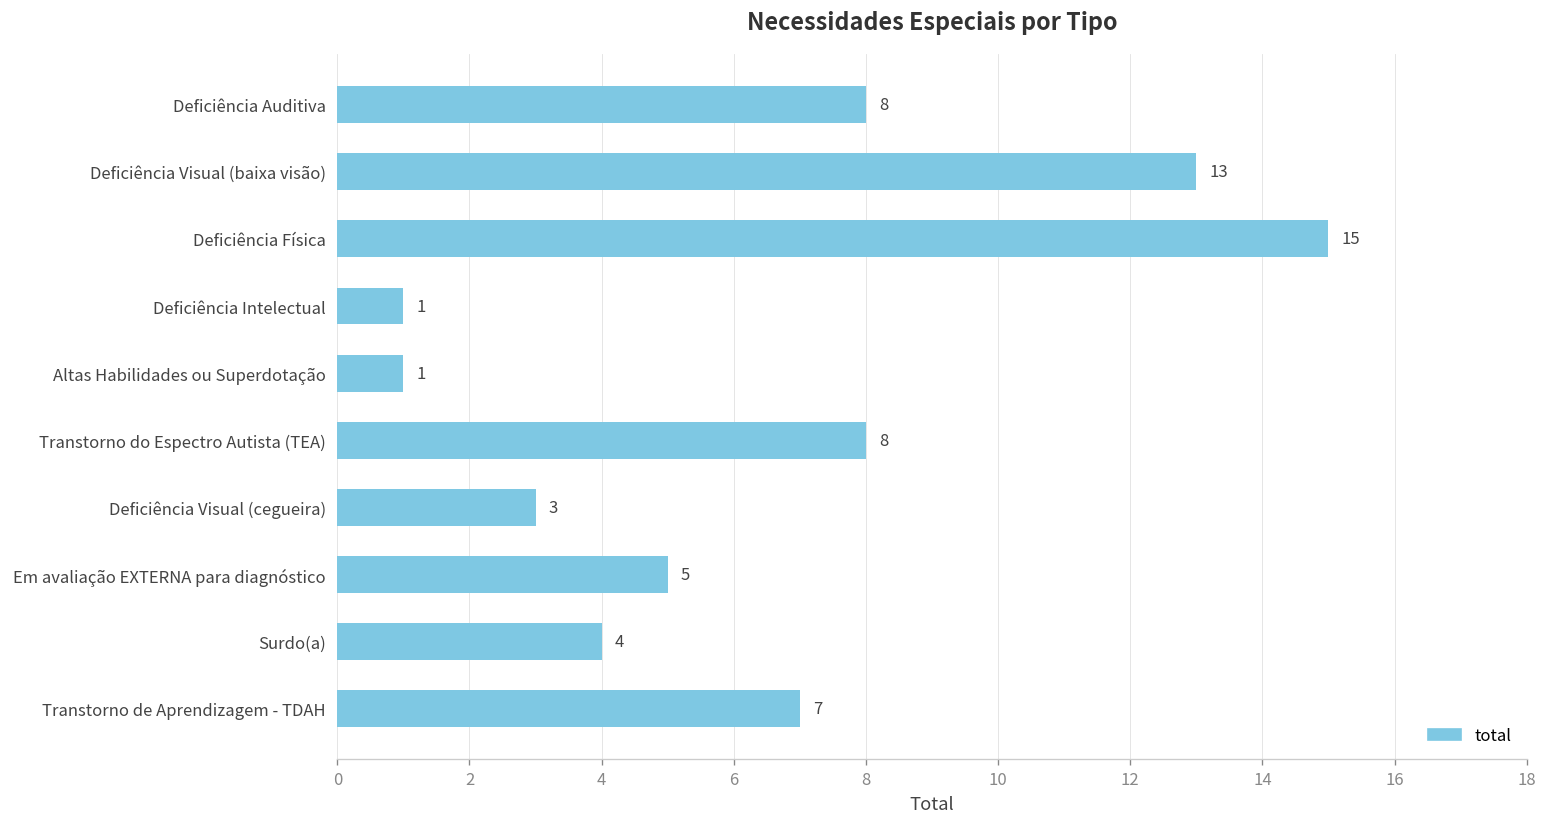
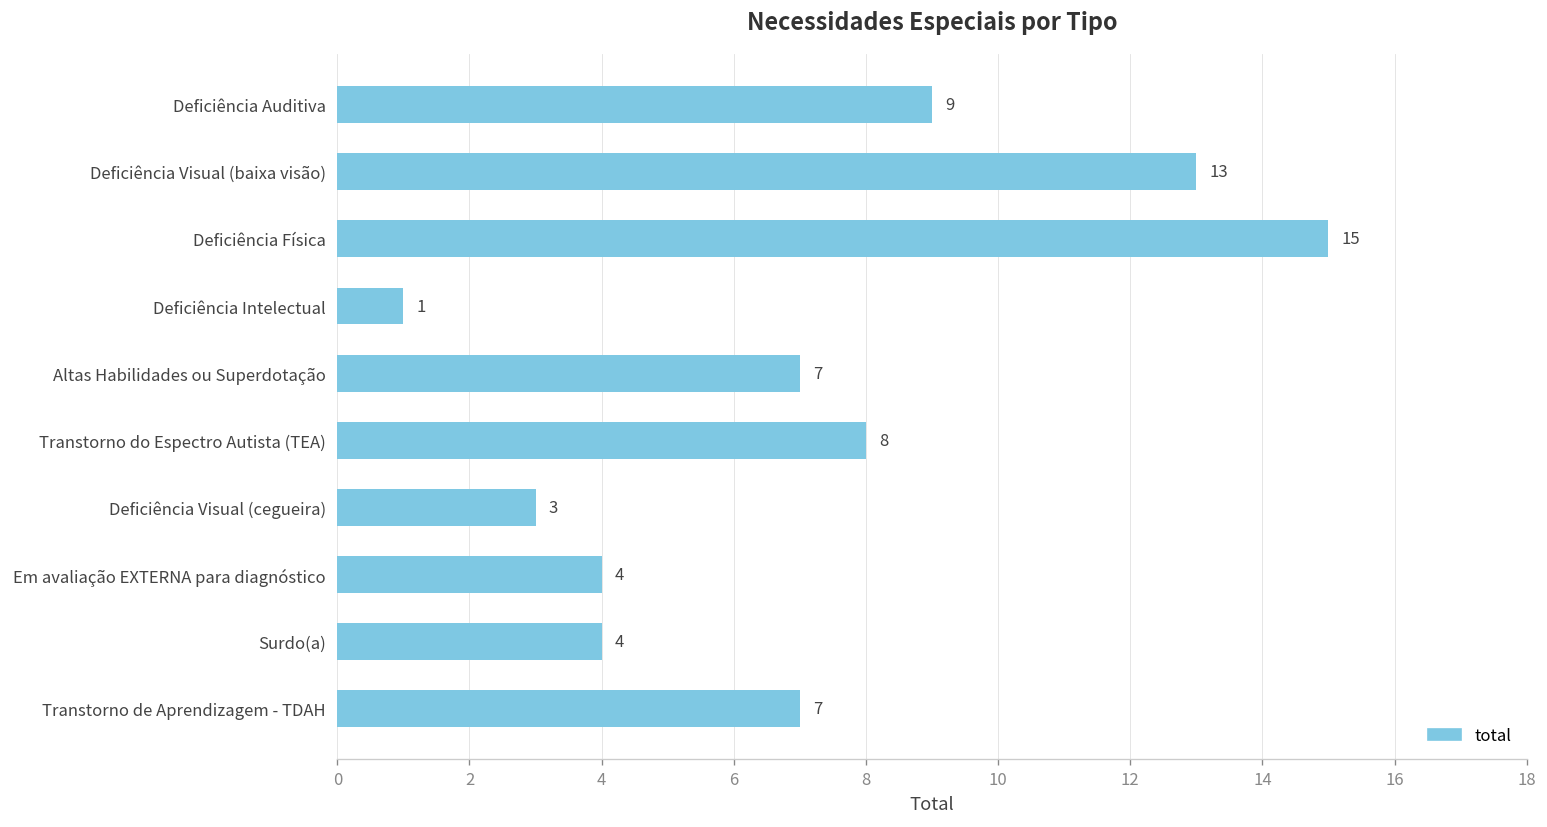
  {
-   "Deficiência Auditiva": 8,
+   "Deficiência Auditiva": 9,
    "Deficiência Visual (baixa visão)": 13,
    "Deficiência Física": 15,
    "Deficiência Intelectual": 1,
-   "Altas Habilidades ou Superdotação": 1,
+   "Altas Habilidades ou Superdotação": 7,
    "Transtorno do Espectro Autista (TEA)": 8,
    "Deficiência Visual (cegueira)": 3,
-   "Em avaliação EXTERNA para diagnóstico": 5,
+   "Em avaliação EXTERNA para diagnóstico": 4,
    "Surdo(a)": 4,
    "Transtorno de Aprendizagem - TDAH": 7
  }
